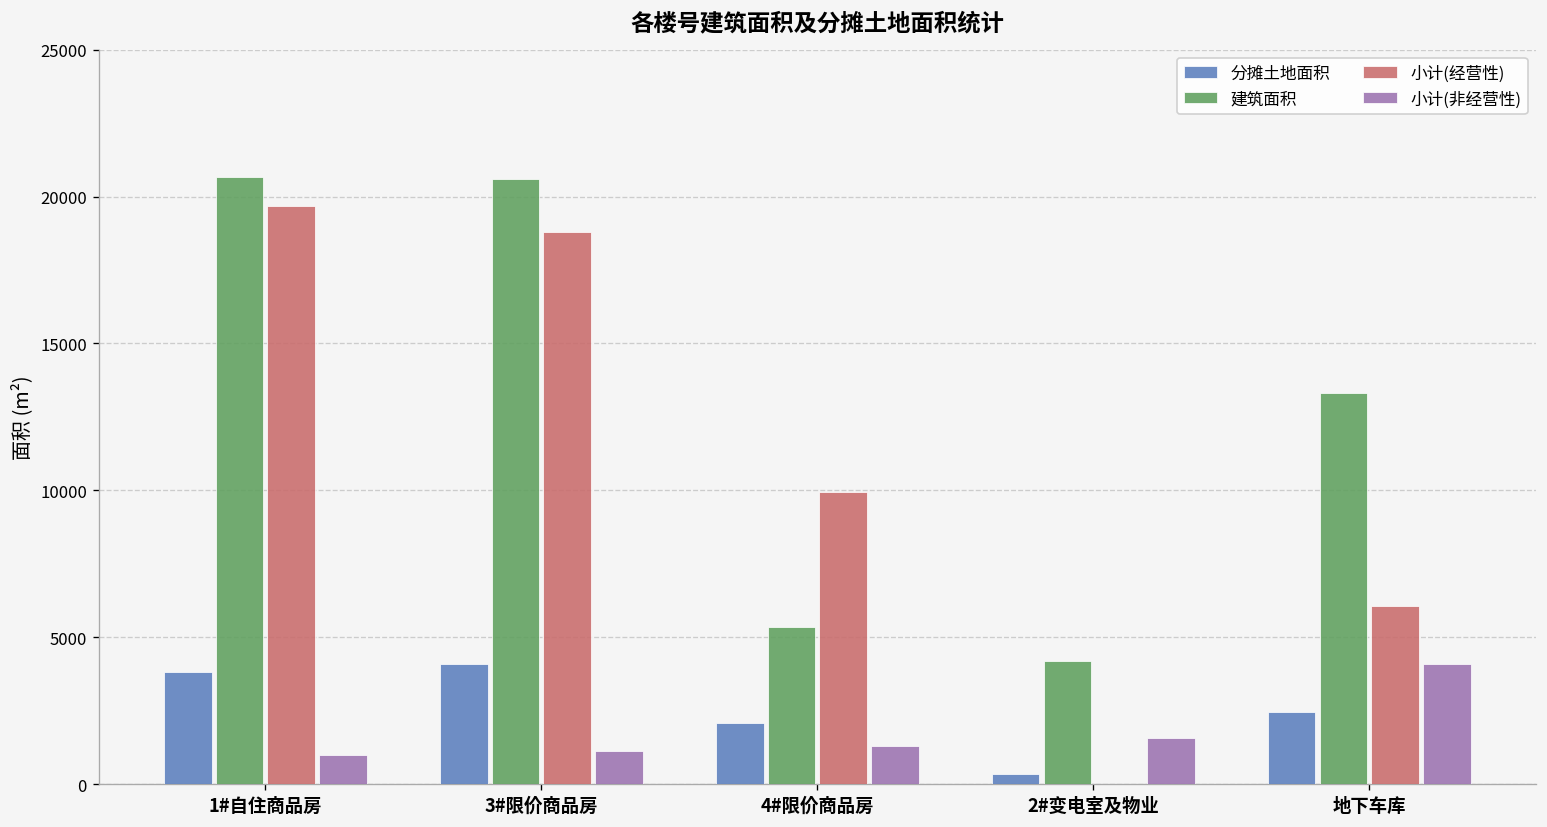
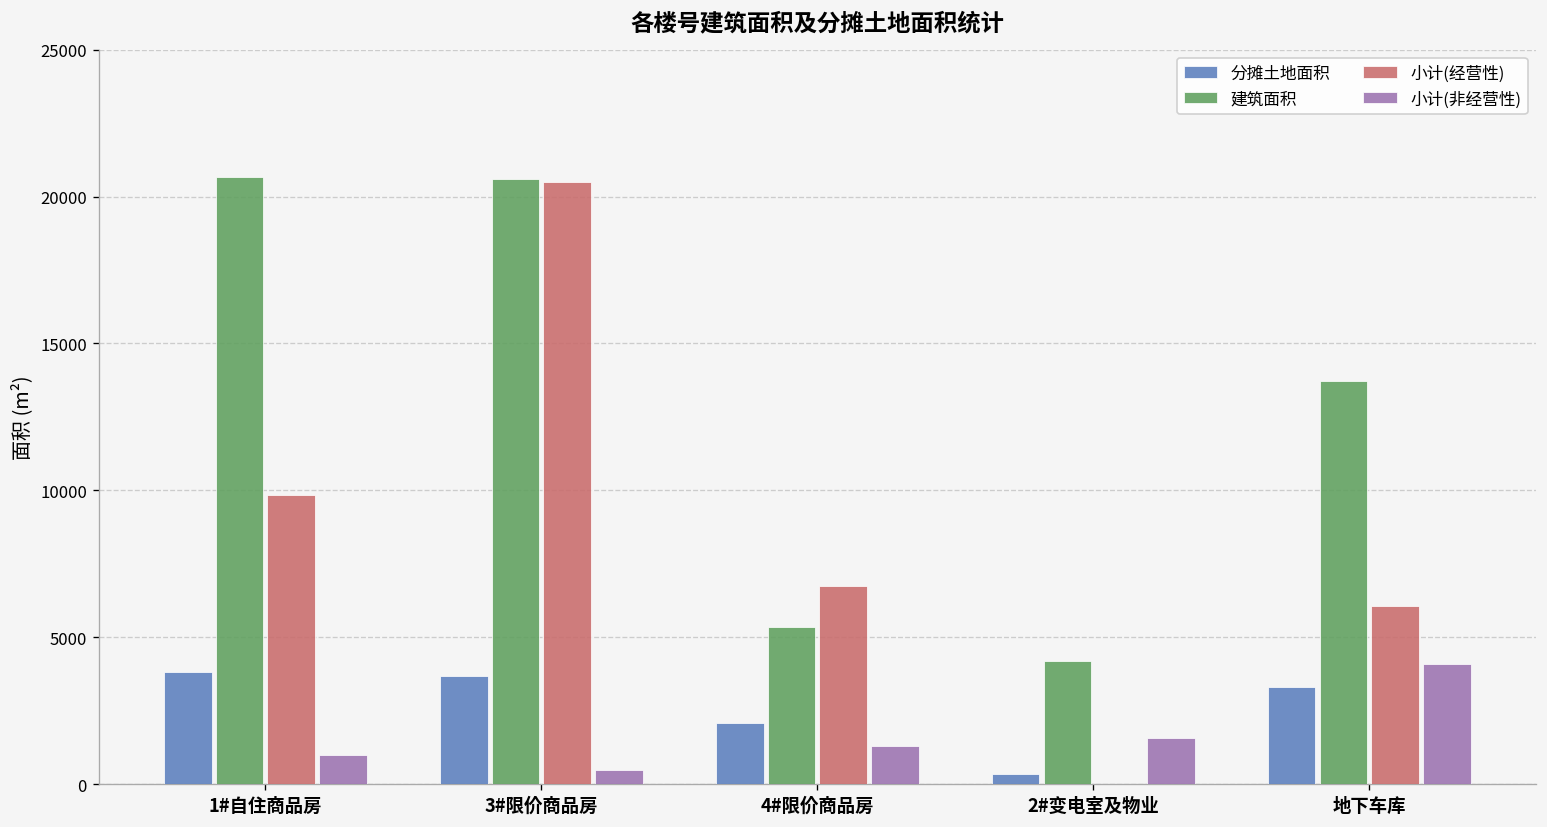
  {
    "分摊土地面积": {
      "1#自住商品房": 3800,
-     "3#限价商品房": 4100,
+     "3#限价商品房": 3700,
      "4#限价商品房": 2100,
      "2#变电室及物业": 300,
-     "地下车库": 2500
+     "地下车库": 3300
    },
    "建筑面积": {
      "1#自住商品房": 20700,
      "3#限价商品房": 20600,
      "4#限价商品房": 5300,
      "2#变电室及物业": 4200,
-     "地下车库": 13300
+     "地下车库": 13700
    },
    "小计(经营性)": {
-     "1#自住商品房": 19700,
-     "3#限价商品房": 18800,
-     "4#限价商品房": 9900,
+     "1#自住商品房": 9800,
+     "3#限价商品房": 20500,
+     "4#限价商品房": 6800,
      "2#变电室及物业": 0,
      "地下车库": 6100
    },
    "小计(非经营性)": {
      "1#自住商品房": 1000,
-     "3#限价商品房": 1100,
+     "3#限价商品房": 500,
      "4#限价商品房": 1300,
      "2#变电室及物业": 1600,
      "地下车库": 4100
    }
  }
